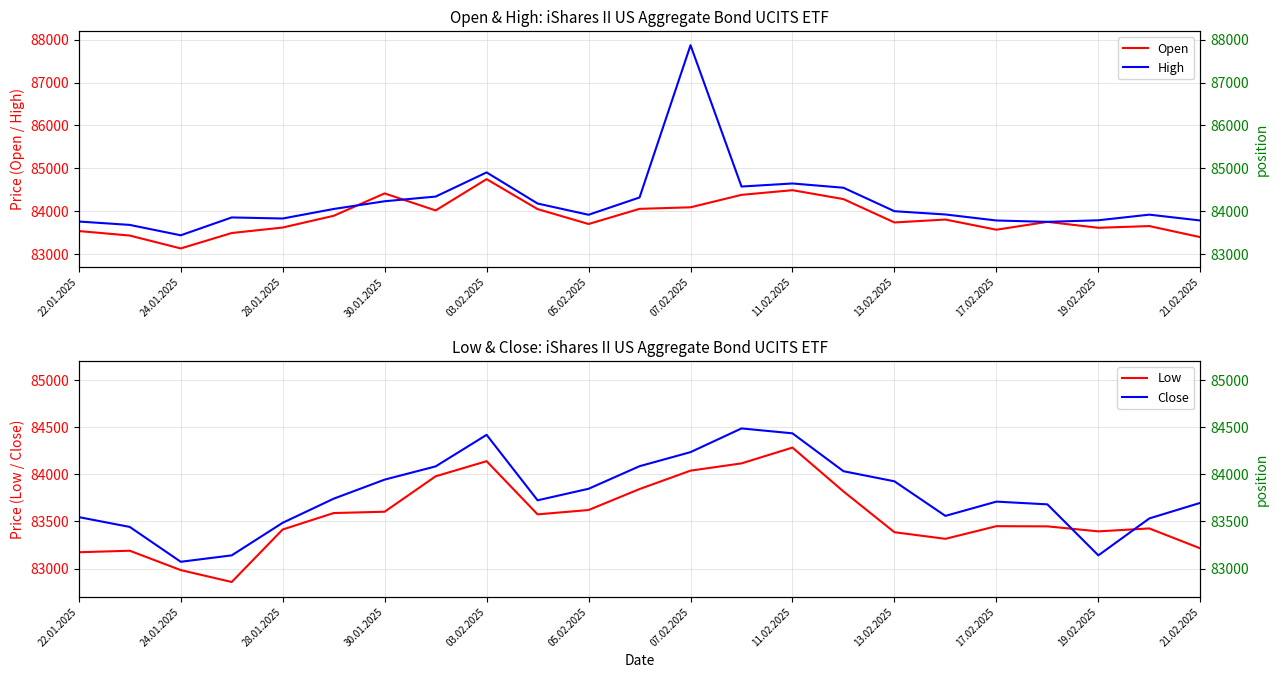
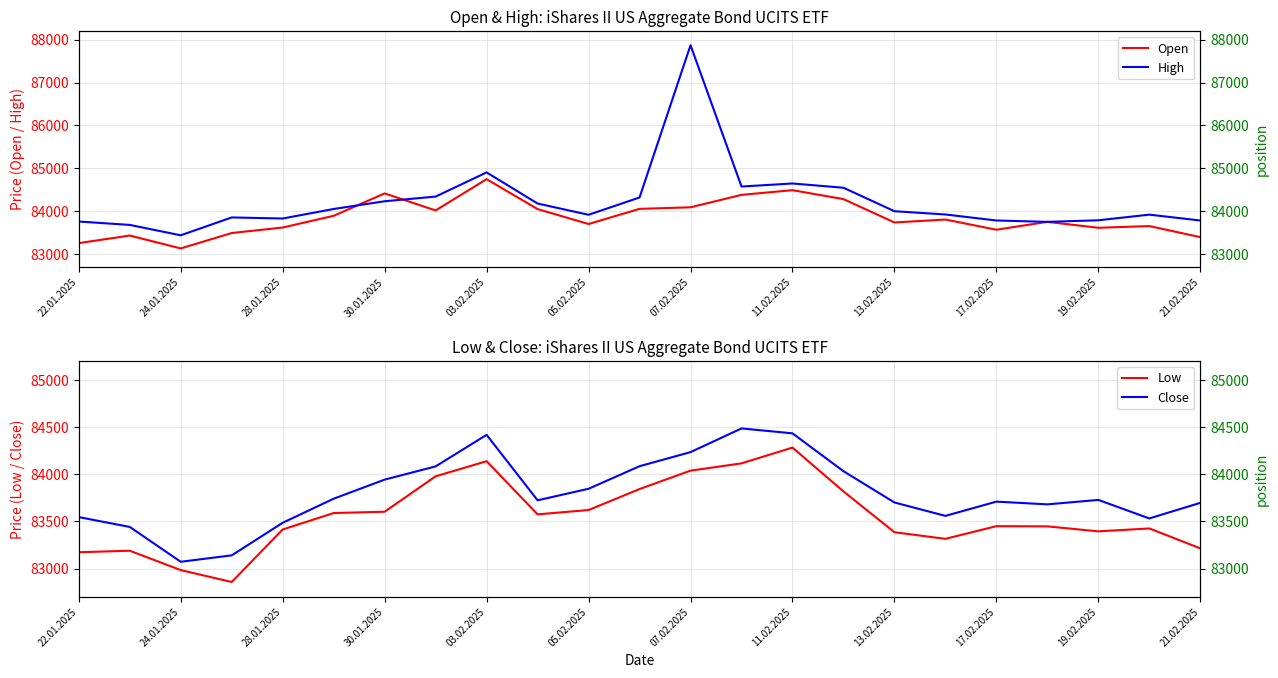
  {
    "Open & High: iShares II US Aggregate Bond UCITS ETF": {
      "Open": {
-       "22.01.2025": 83500,
+       "22.01.2025": 83300,
        "24.01.2025": 83100,
        "28.01.2025": 83600,
        "30.01.2025": 84400,
        "03.02.2025": 84700,
        "05.02.2025": 83700,
        "07.02.2025": 84100,
        "11.02.2025": 84500,
        "13.02.2025": 83700,
        "17.02.2025": 83600,
        "19.02.2025": 83600,
        "21.02.2025": 83400
      },
      "High": {
        "22.01.2025": 83800,
        "24.01.2025": 83400,
        "28.01.2025": 83800,
        "30.01.2025": 84200,
        "03.02.2025": 84900,
        "05.02.2025": 83900,
        "07.02.2025": 87900,
        "11.02.2025": 84600,
        "13.02.2025": 84000,
        "17.02.2025": 83800,
        "19.02.2025": 83800,
        "21.02.2025": 83800
      }
    },
    "Low & Close: iShares II US Aggregate Bond UCITS ETF": {
      "Low": {
        "22.01.2025": 83200,
        "24.01.2025": 83000,
        "28.01.2025": 83400,
        "30.01.2025": 83600,
        "03.02.2025": 84100,
        "05.02.2025": 83600,
        "07.02.2025": 84000,
        "11.02.2025": 84300,
        "13.02.2025": 83400,
        "17.02.2025": 83400,
        "19.02.2025": 83400,
        "21.02.2025": 83200
      },
      "Close": {
        "22.01.2025": 83500,
        "24.01.2025": 83100,
        "28.01.2025": 83500,
        "30.01.2025": 83900,
        "03.02.2025": 84400,
        "05.02.2025": 83800,
        "07.02.2025": 84200,
        "11.02.2025": 84400,
-       "13.02.2025": 83900,
+       "13.02.2025": 83700,
        "17.02.2025": 83700,
-       "19.02.2025": 83100,
+       "19.02.2025": 83700,
        "21.02.2025": 83700
      }
    }
  }
